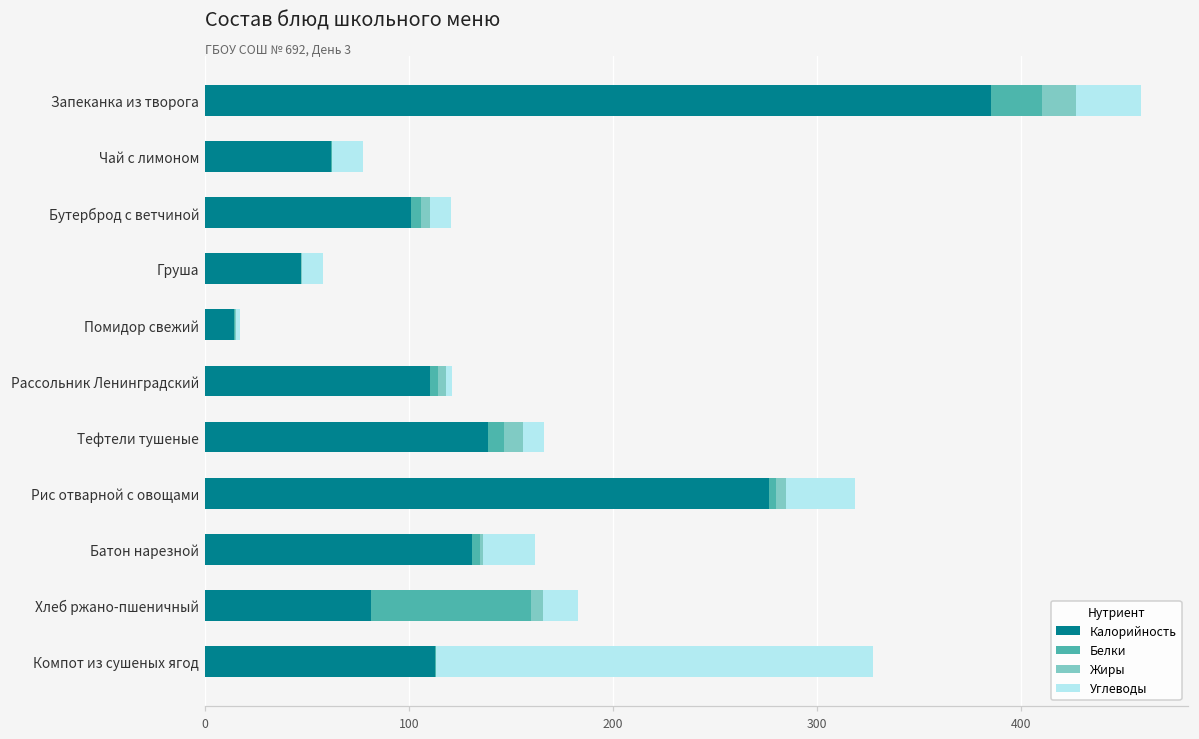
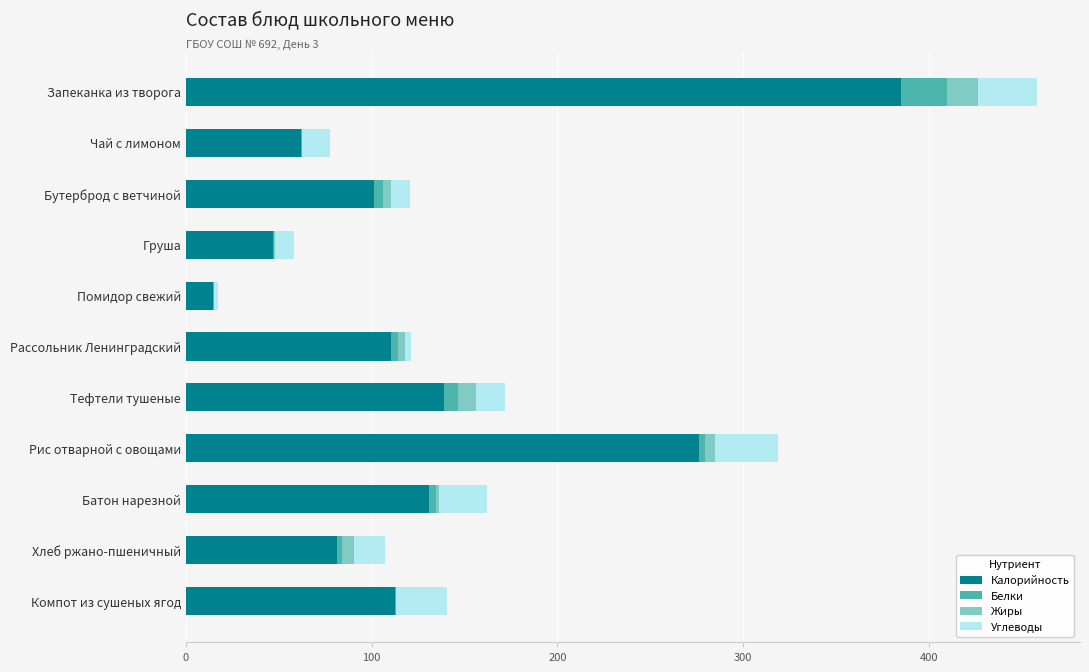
  {
    "Калорийность": {
      "Запеканка из творога": 385,
      "Чай с лимоном": 62,
      "Бутерброд с ветчиной": 101,
      "Груша": 47,
      "Помидор свежий": 14,
      "Рассольник Ленинградский": 111,
      "Тефтели тушеные": 139,
      "Рис отварной с овощами": 276,
      "Батон нарезной": 131,
      "Хлеб ржано-пшеничный": 82,
      "Компот из сушеных ягод": 113
    },
    "Белки": {
      "Запеканка из творога": 25,
      "Бутерброд с ветчиной": 5,
      "Рассольник Ленинградский": 4,
      "Тефтели тушеные": 8,
      "Рис отварной с овощами": 3,
      "Батон нарезной": 4,
-     "Хлеб ржано-пшеничный": 78
+     "Хлеб ржано-пшеничный": 3
    },
    "Жиры": {
      "Запеканка из творога": 17,
      "Чай с лимоном": 0,
      "Бутерброд с ветчиной": 5,
      "Рассольник Ленинградский": 4,
      "Тефтели тушеные": 9,
      "Рис отварной с овощами": 5,
      "Батон нарезной": 2,
      "Хлеб ржано-пшеничный": 6
    },
    "Углеводы": {
      "Запеканка из творога": 32,
      "Чай с лимоном": 15,
      "Бутерброд с ветчиной": 10,
      "Груша": 10,
      "Помидор свежий": 2,
      "Рассольник Ленинградский": 3,
-     "Тефтели тушеные": 10,
+     "Тефтели тушеные": 16,
      "Рис отварной с овощами": 34,
      "Батон нарезной": 26,
      "Хлеб ржано-пшеничный": 17,
-     "Компот из сушеных ягод": 214
+     "Компот из сушеных ягод": 27
    }
  }
